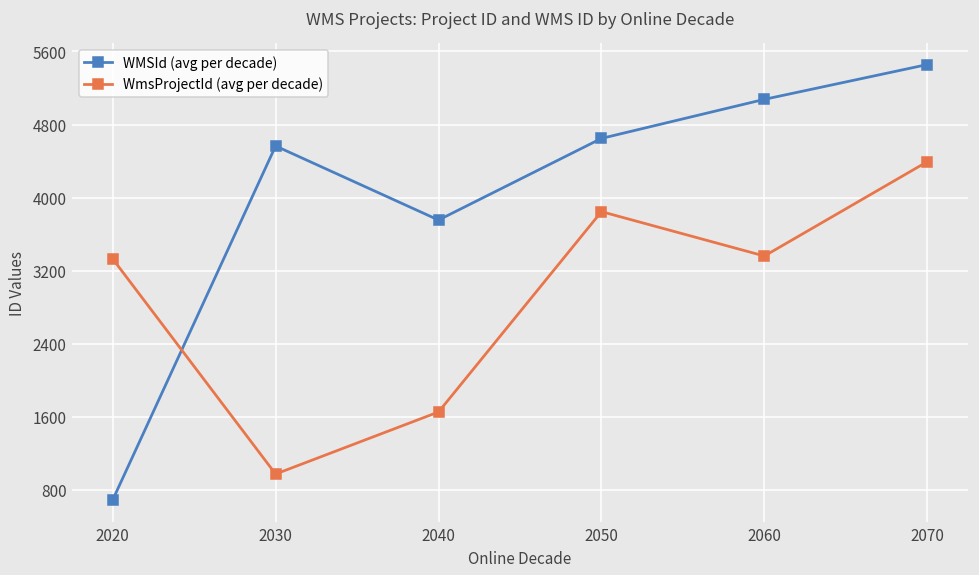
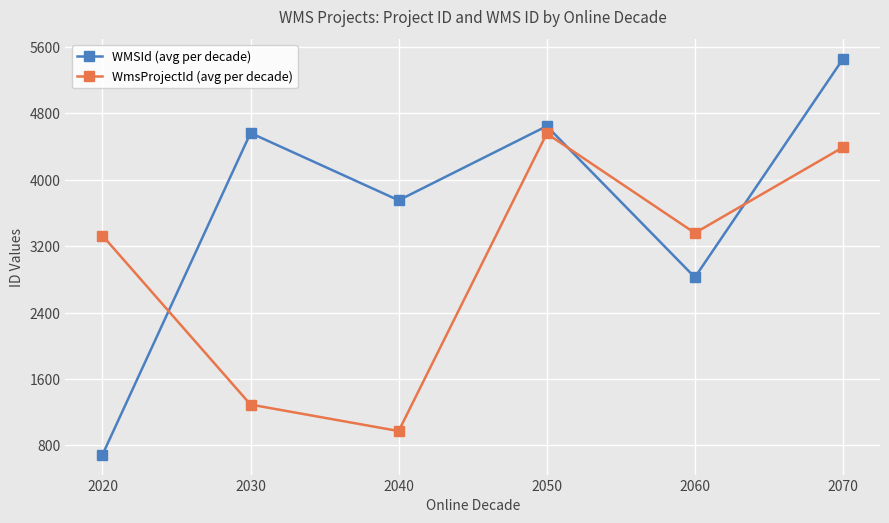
  {
    "WMSId (avg per decade)": {
      "2020": 700,
      "2030": 4600,
      "2040": 3800,
      "2050": 4600,
-     "2060": 5100,
+     "2060": 2800,
      "2070": 5500
    },
    "WmsProjectId (avg per decade)": {
      "2020": 3300,
-     "2030": 1000,
-     "2040": 1700,
-     "2050": 3800,
+     "2030": 1300,
+     "2040": 1000,
+     "2050": 4600,
      "2060": 3400,
      "2070": 4400
    }
  }
